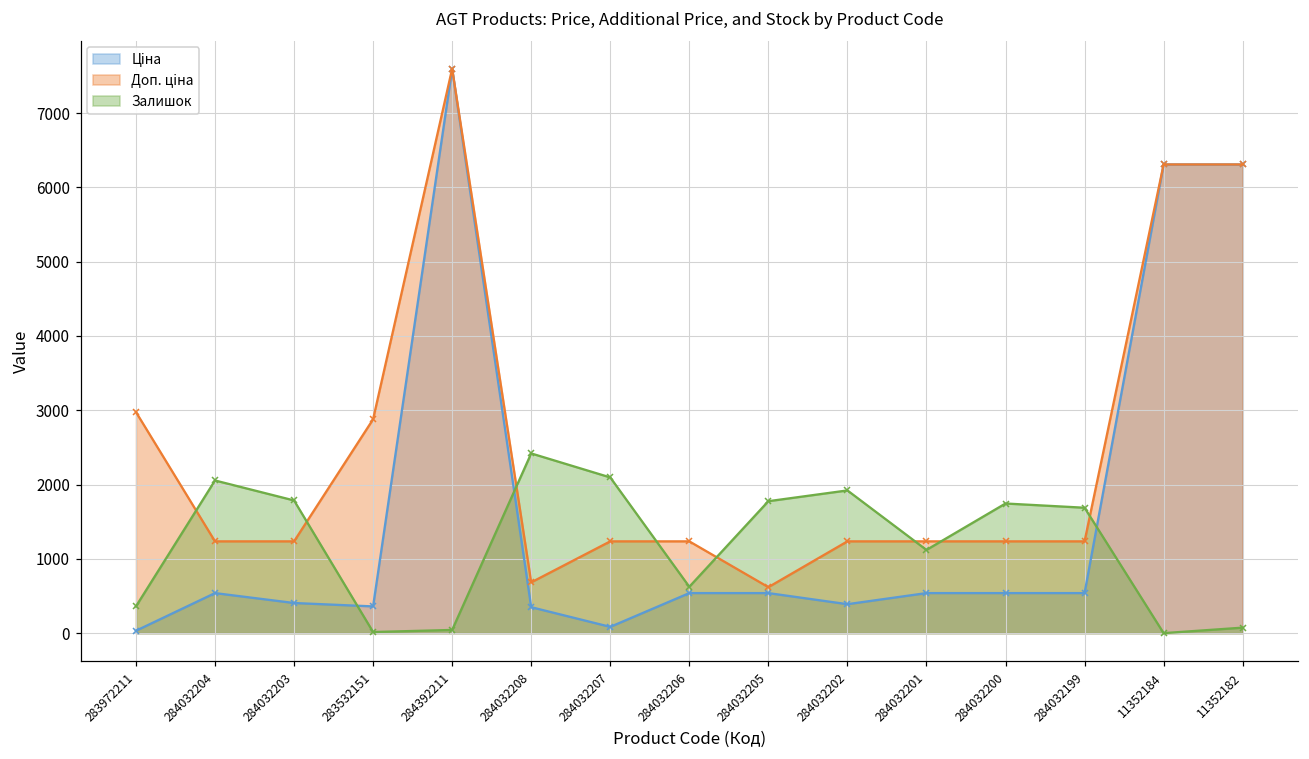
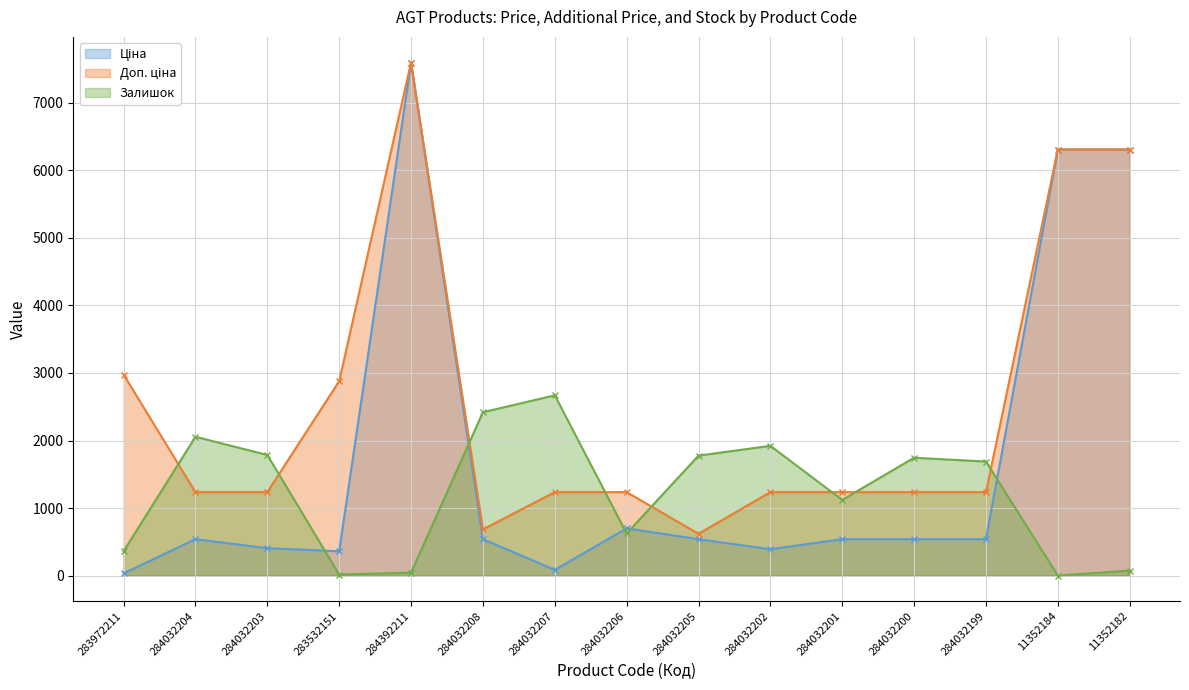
  {
    "Ціна": {
      "283972211": 0,
      "284032204": 500,
      "284032203": 400,
      "283532151": 400,
-     "284032208": 300,
+     "284032208": 500,
      "284032207": 100,
-     "284032206": 500,
+     "284032206": 700,
      "284032205": 500,
      "284032202": 400,
      "284032201": 500,
      "284032200": 500,
      "284032199": 500
    },
    "Доп. ціна": {
      "283972211": 3000,
      "284032204": 1200,
      "284032203": 1200,
      "283532151": 2900,
      "284032208": 700,
      "284032207": 1200,
      "284032206": 1200,
      "284032205": 600,
      "284032202": 1200,
      "284032201": 1200,
      "284032200": 1200,
      "284032199": 1200
    },
    "Залишок": {
      "283972211": 400,
      "284032204": 2100,
      "284032203": 1800,
      "283532151": 0,
      "284392211": 0,
      "284032208": 2400,
-     "284032207": 2100,
+     "284032207": 2700,
      "284032206": 600,
      "284032205": 1800,
      "284032202": 1900,
      "284032201": 1100,
      "284032200": 1700,
      "284032199": 1700,
      "11352184": 0,
      "11352182": 100
    }
  }
